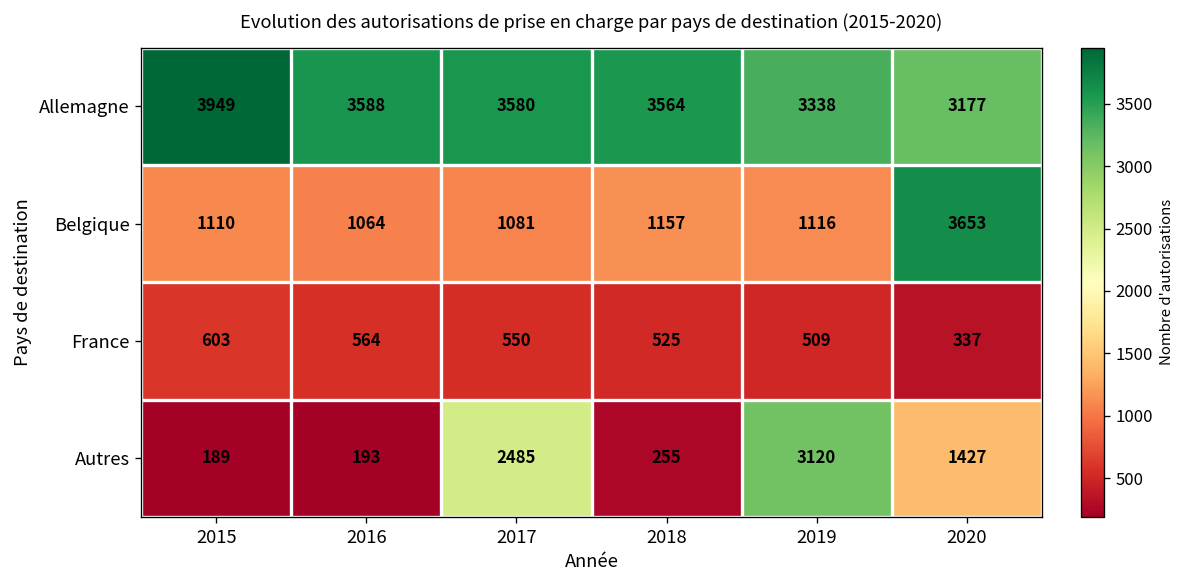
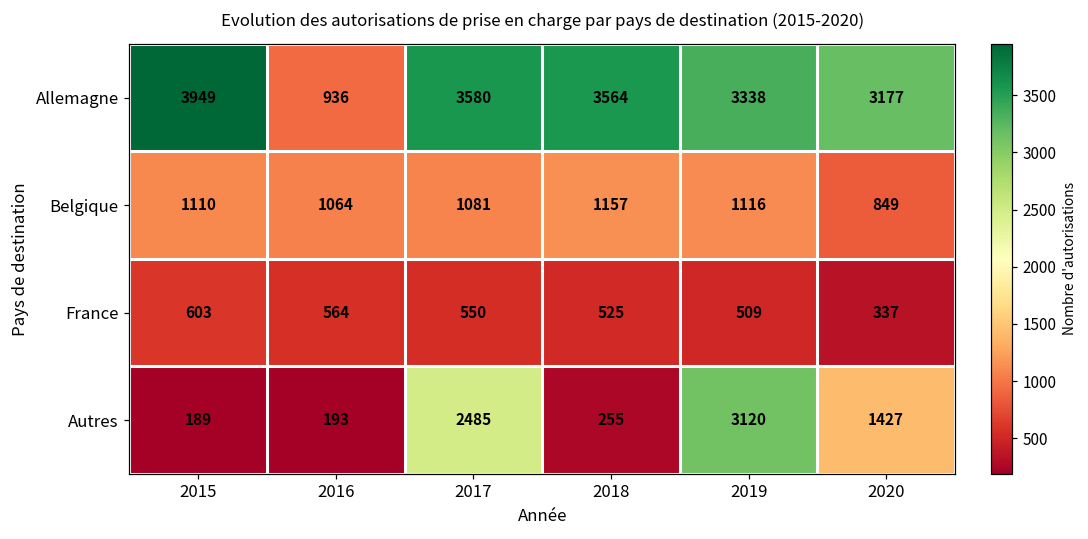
  {
    "Allemagne": {
      "2015": 3949,
-     "2016": 3588,
+     "2016": 936,
      "2017": 3580,
      "2018": 3564,
      "2019": 3338,
      "2020": 3177
    },
    "Belgique": {
      "2015": 1110,
      "2016": 1064,
      "2017": 1081,
      "2018": 1157,
      "2019": 1116,
-     "2020": 3653
+     "2020": 849
    },
    "France": {
      "2015": 603,
      "2016": 564,
      "2017": 550,
      "2018": 525,
      "2019": 509,
      "2020": 337
    },
    "Autres": {
      "2015": 189,
      "2016": 193,
      "2017": 2485,
      "2018": 255,
      "2019": 3120,
      "2020": 1427
    }
  }
